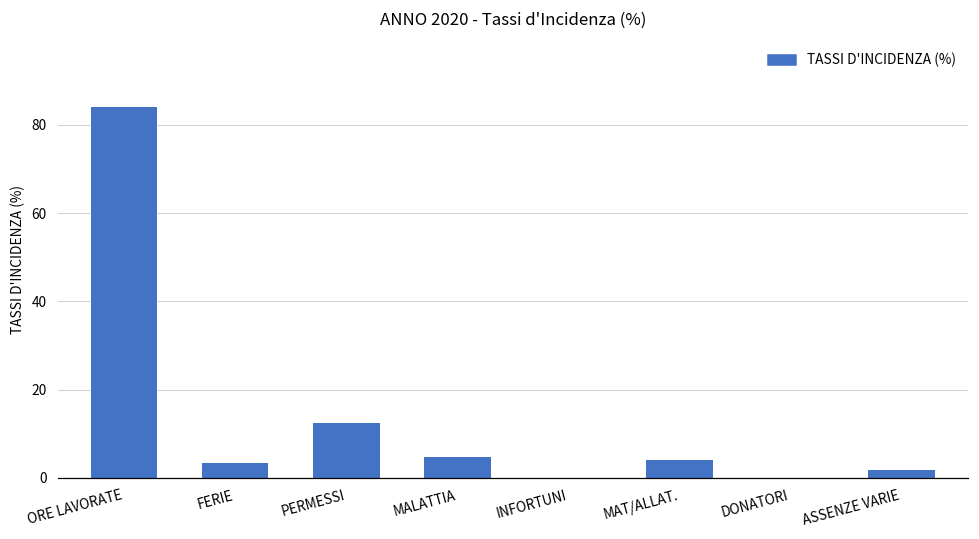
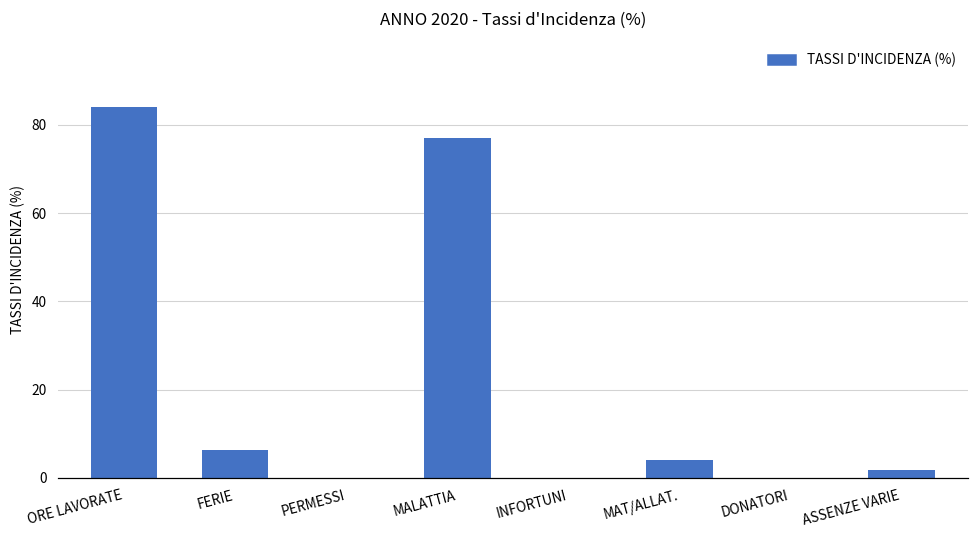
  {
    "ORE LAVORATE": 84,
-   "FERIE": 3,
-   "PERMESSI": 12,
-   "MALATTIA": 5,
+   "FERIE": 6,
+   "PERMESSI": 0,
+   "MALATTIA": 77,
    "INFORTUNI": 0,
    "MAT/ALLAT.": 4,
    "ASSENZE VARIE": 2
  }
